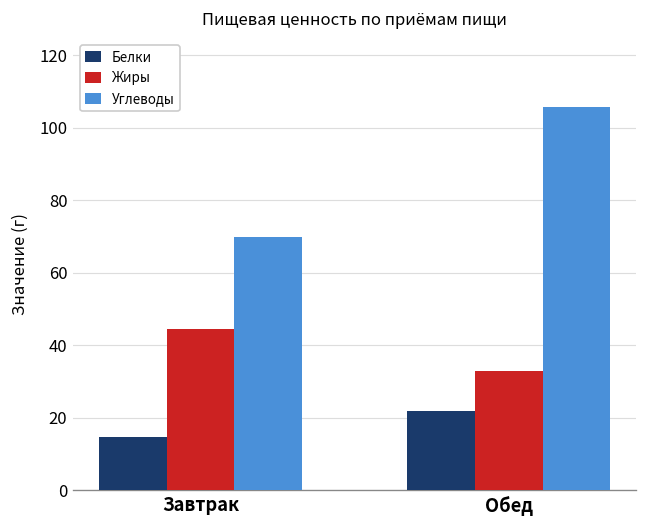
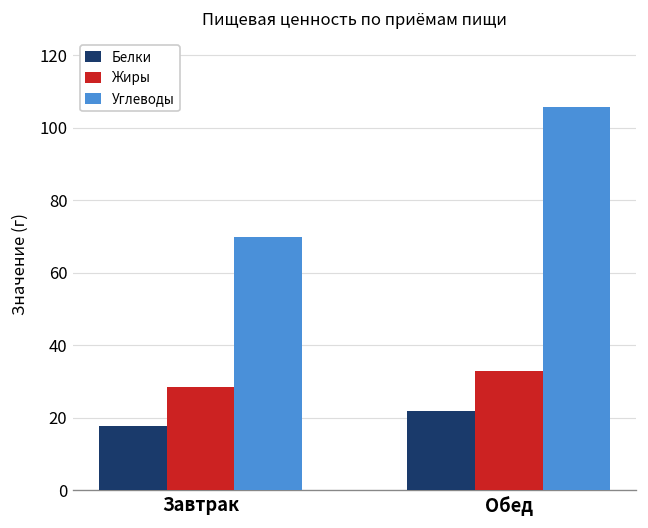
  {
    "Белки": {
-     "Завтрак": 15,
+     "Завтрак": 18,
      "Обед": 22
    },
    "Жиры": {
-     "Завтрак": 45,
+     "Завтрак": 29,
      "Обед": 33
    },
    "Углеводы": {
      "Завтрак": 70,
      "Обед": 106
    }
  }
